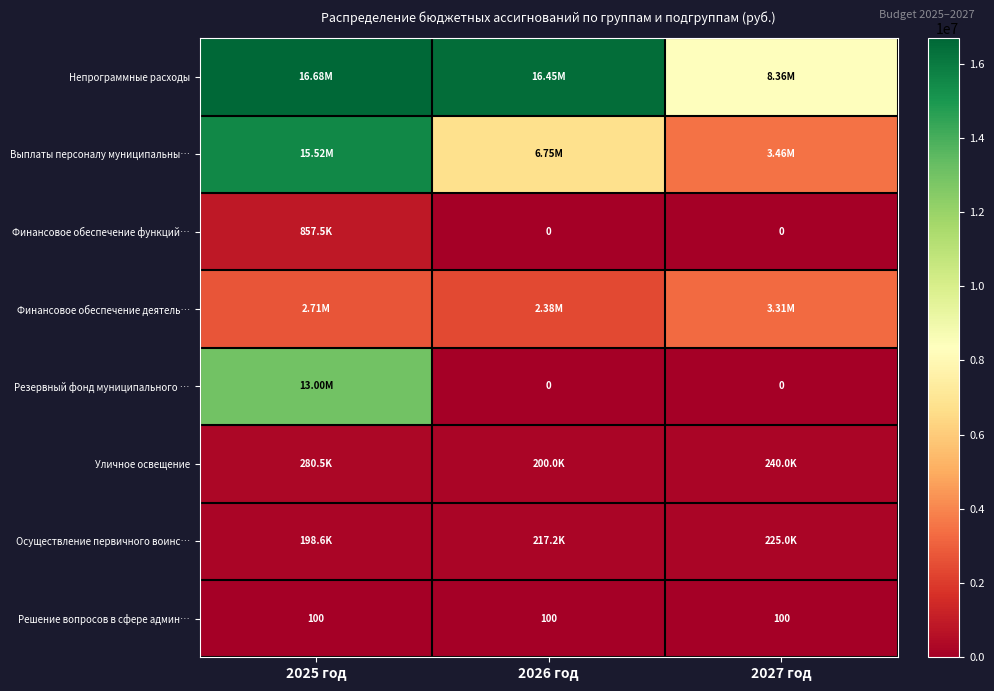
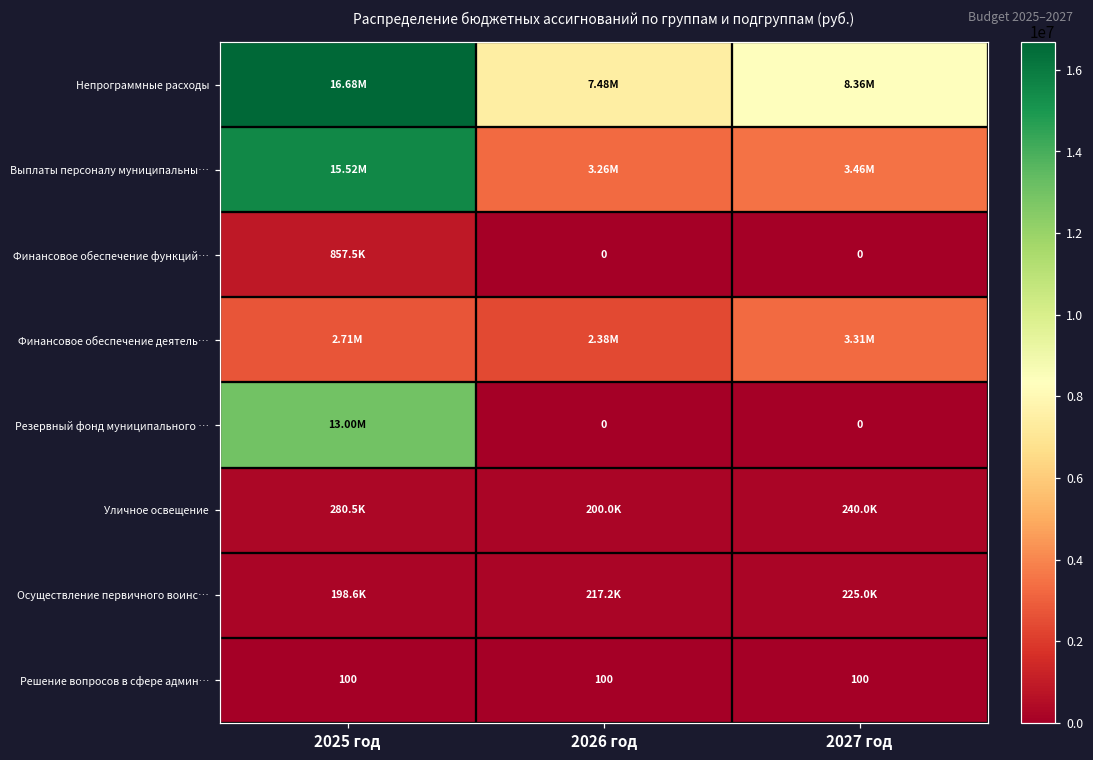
  {
    "Непрограммные расходы": {
      "2025 год": "16.68M",
-     "2026 год": "16.45M",
+     "2026 год": "7.48M",
      "2027 год": "8.36M"
    },
    "Выплаты персоналу муниципальны…": {
      "2025 год": "15.52M",
-     "2026 год": "6.75M",
+     "2026 год": "3.26M",
      "2027 год": "3.46M"
    },
    "Финансовое обеспечение функций…": {
      "2025 год": "857.5K",
      "2026 год": "0",
      "2027 год": "0"
    },
    "Финансовое обеспечение деятель…": {
      "2025 год": "2.71M",
      "2026 год": "2.38M",
      "2027 год": "3.31M"
    },
    "Резервный фонд муниципального …": {
      "2025 год": "13.00M",
      "2026 год": "0",
      "2027 год": "0"
    },
    "Уличное освещение": {
      "2025 год": "280.5K",
      "2026 год": "200.0K",
      "2027 год": "240.0K"
    },
    "Осуществление первичного воинс…": {
      "2025 год": "198.6K",
      "2026 год": "217.2K",
      "2027 год": "225.0K"
    },
    "Решение вопросов в сфере админ…": {
      "2025 год": "100",
      "2026 год": "100",
      "2027 год": "100"
    }
  }
